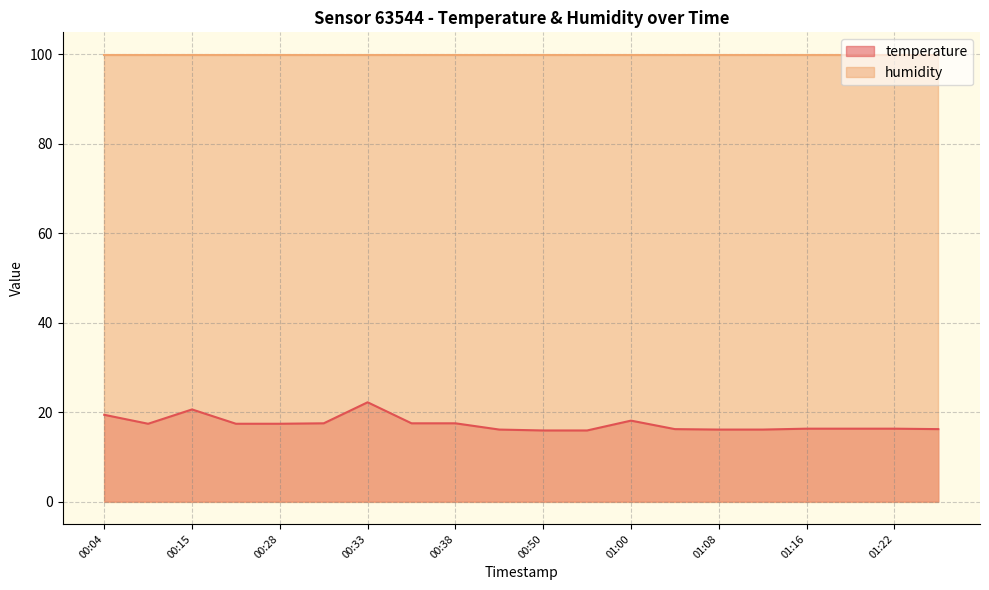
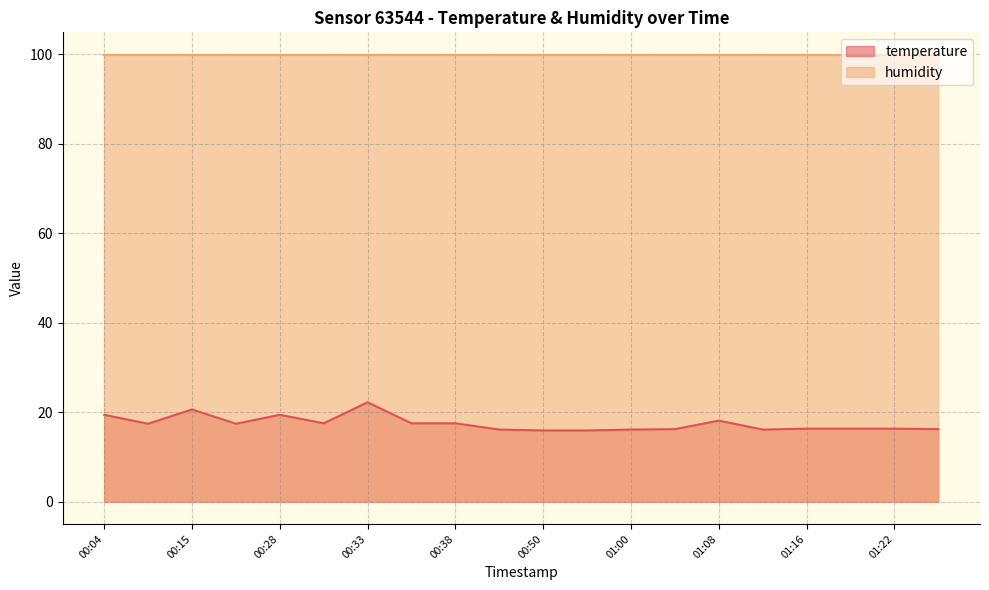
  {
    "temperature": {
      "00:04": 19,
      "00:15": 21,
-     "00:28": 17,
+     "00:28": 19,
      "00:33": 22,
      "00:38": 18,
      "00:50": 16,
-     "01:00": 18,
-     "01:08": 16,
+     "01:00": 16,
+     "01:08": 18,
      "01:16": 16,
      "01:22": 16
    },
    "humidity": {
      "00:04": 100,
      "00:15": 100,
      "00:28": 100,
      "00:33": 100,
      "00:38": 100,
      "00:50": 100,
      "01:00": 100,
      "01:08": 100,
      "01:16": 100
    }
  }
